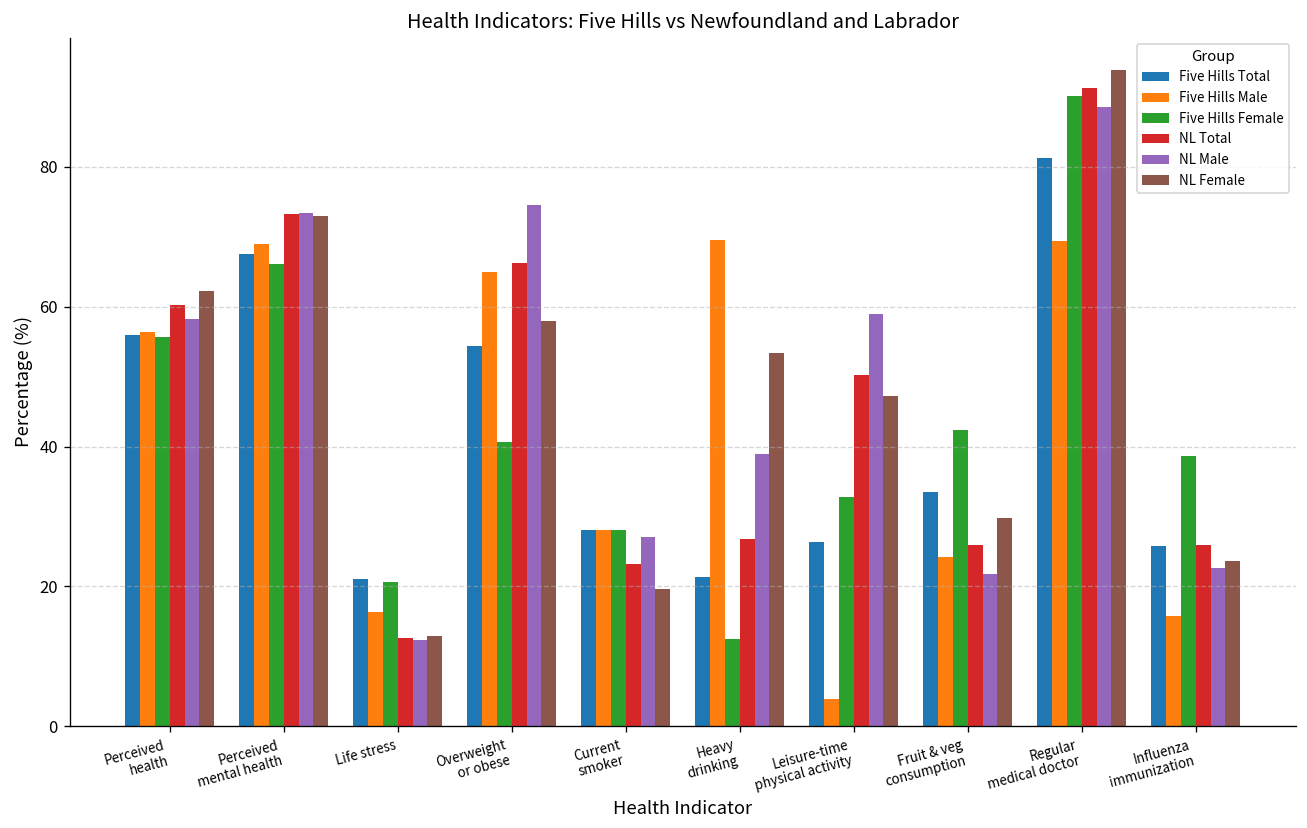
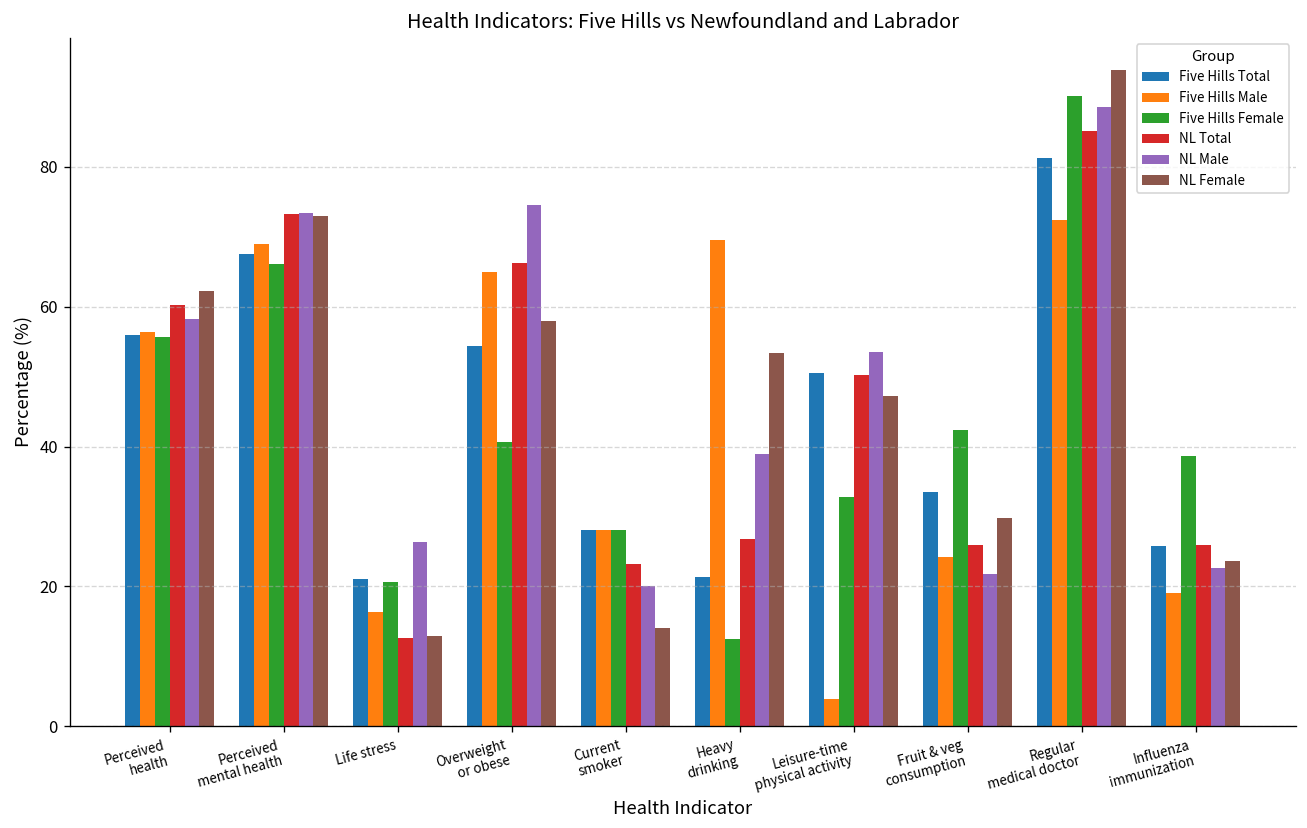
  {
    "Five Hills Total": {
      "Perceived health": 56,
      "Perceived mental health": 68,
      "Life stress": 21,
      "Overweight or obese": 54,
      "Current smoker": 28,
      "Heavy drinking": 21,
-     "Leisure-time physical activity": 26,
+     "Leisure-time physical activity": 51,
      "Fruit & veg consumption": 34,
      "Regular medical doctor": 81,
      "Influenza immunization": 26
    },
    "Five Hills Male": {
      "Perceived health": 56,
      "Perceived mental health": 69,
      "Life stress": 16,
      "Overweight or obese": 65,
      "Current smoker": 28,
      "Heavy drinking": 70,
      "Leisure-time physical activity": 4,
      "Fruit & veg consumption": 24,
-     "Regular medical doctor": 69,
-     "Influenza immunization": 16
+     "Regular medical doctor": 72,
+     "Influenza immunization": 19
    },
    "Five Hills Female": {
      "Perceived health": 56,
      "Perceived mental health": 66,
      "Life stress": 21,
      "Overweight or obese": 41,
      "Current smoker": 28,
      "Heavy drinking": 13,
      "Leisure-time physical activity": 33,
      "Fruit & veg consumption": 42,
      "Regular medical doctor": 90,
      "Influenza immunization": 39
    },
    "NL Total": {
      "Perceived health": 60,
      "Perceived mental health": 73,
      "Life stress": 13,
      "Overweight or obese": 66,
      "Current smoker": 23,
      "Heavy drinking": 27,
      "Leisure-time physical activity": 50,
      "Fruit & veg consumption": 26,
-     "Regular medical doctor": 91,
+     "Regular medical doctor": 85,
      "Influenza immunization": 26
    },
    "NL Male": {
      "Perceived health": 58,
      "Perceived mental health": 73,
-     "Life stress": 12,
+     "Life stress": 26,
      "Overweight or obese": 75,
-     "Current smoker": 27,
+     "Current smoker": 20,
      "Heavy drinking": 39,
-     "Leisure-time physical activity": 59,
+     "Leisure-time physical activity": 54,
      "Fruit & veg consumption": 22,
      "Regular medical doctor": 89,
      "Influenza immunization": 23
    },
    "NL Female": {
      "Perceived health": 62,
      "Perceived mental health": 73,
      "Life stress": 13,
      "Overweight or obese": 58,
-     "Current smoker": 20,
+     "Current smoker": 14,
      "Heavy drinking": 53,
      "Leisure-time physical activity": 47,
      "Fruit & veg consumption": 30,
      "Regular medical doctor": 94,
      "Influenza immunization": 24
    }
  }
